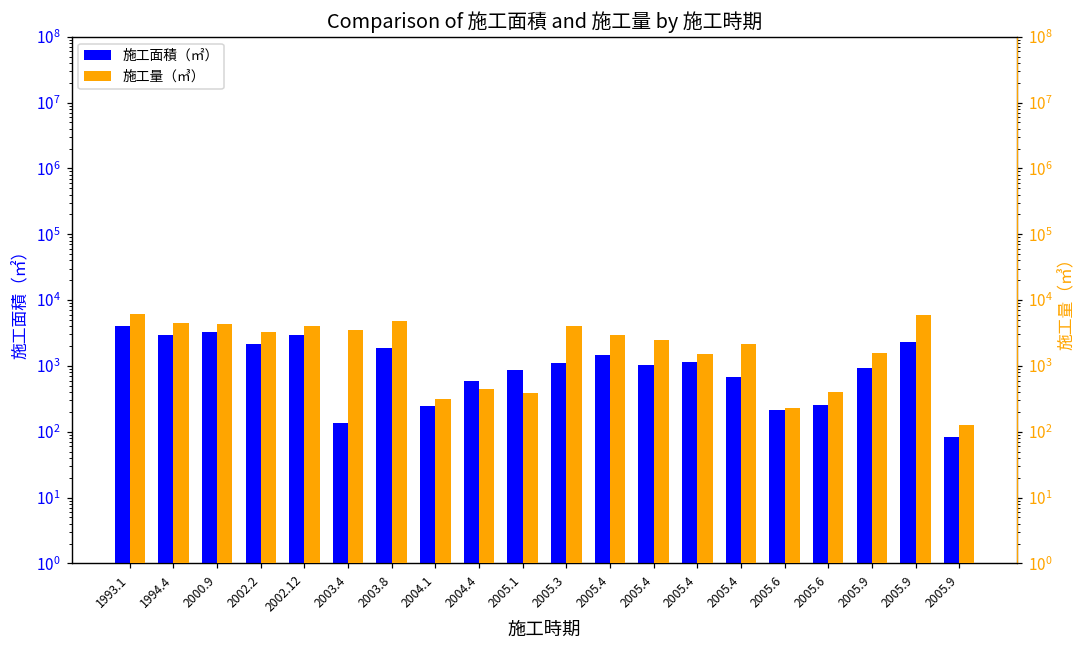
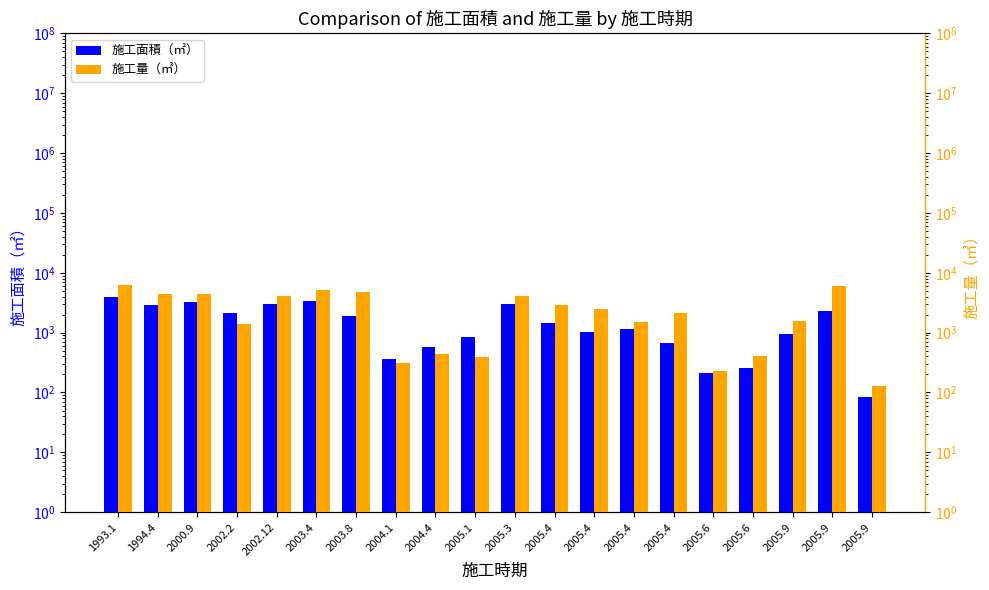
  {
    "施工面積（㎡）": {
      "1993.1": 4000,
      "1994.4": 3000,
      "2000.9": 3000,
      "2002.2": 2100,
      "2002.12": 3000,
-     "2003.4": 140,
+     "2003.4": 3000,
      "2003.8": 1900,
-     "2004.1": 250,
+     "2004.1": 400,
      "2004.4": 600,
      "2005.1": 900,
-     "2005.3": 1100
+     "2005.3": 3000
    },
    "施工量（㎥）": {
      "1993.1": 6000,
      "1994.4": 4000,
      "2000.9": 4000,
-     "2002.2": 3000,
+     "2002.2": 1400,
      "2002.12": 4000,
-     "2003.4": 4000,
+     "2003.4": 5000,
      "2003.8": 5000,
      "2004.1": 300,
      "2004.4": 400,
      "2005.1": 400,
      "2005.3": 4000
    }
  }
